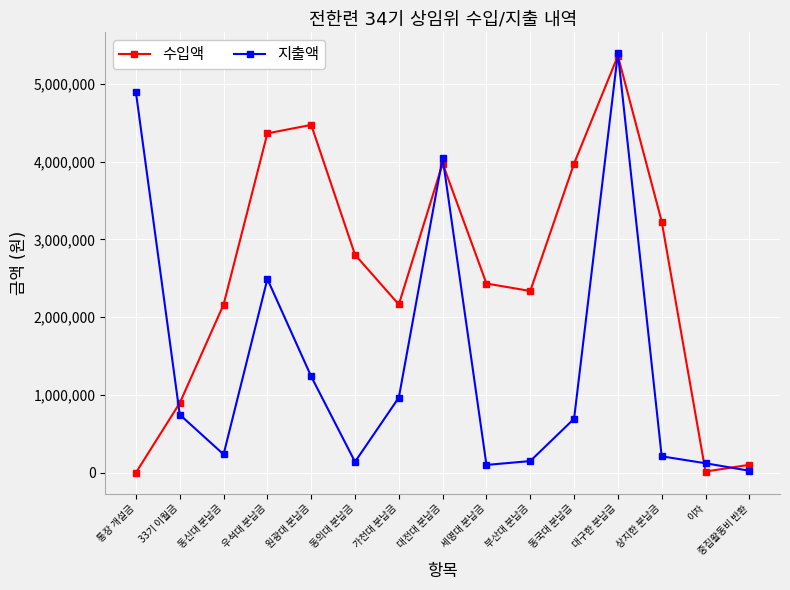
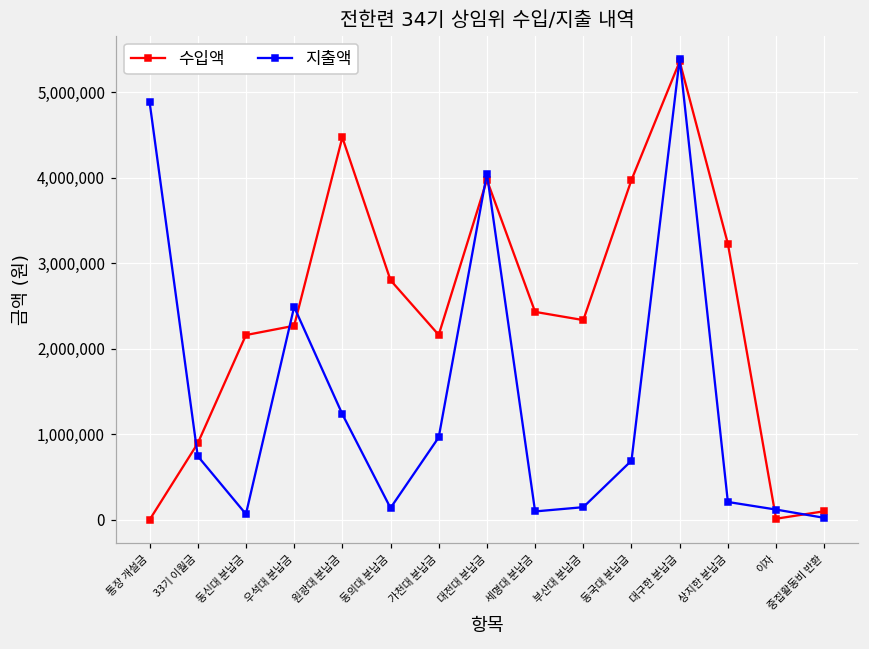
  {
    "수입액": {
      "통장 개설금": "0",
      "33기 이월금": "900,000",
      "동신대 분납금": "2,200,000",
-     "우석대 분납금": "4,400,000",
+     "우석대 분납금": "2,300,000",
      "원광대 분납금": "4,500,000",
      "동의대 분납금": "2,800,000",
      "가천대 분납금": "2,200,000",
      "대전대 분납금": "4,000,000",
      "세명대 분납금": "2,400,000",
      "부산대 분납금": "2,300,000",
      "동국대 분납급": "4,000,000",
      "상지한 분납금": "3,200,000",
      "이자": "0",
      "중집활동비 반환": "100,000"
    },
    "지출액": {
      "통장 개설금": "4,900,000",
      "33기 이월금": "700,000",
-     "동신대 분납금": "200,000",
+     "동신대 분납금": "100,000",
      "우석대 분납금": "2,500,000",
      "원광대 분납금": "1,200,000",
      "동의대 분납금": "100,000",
      "가천대 분납금": "1,000,000",
      "대전대 분납금": "4,000,000",
      "세명대 분납금": "100,000",
      "부산대 분납금": "100,000",
      "동국대 분납급": "700,000",
      "상지한 분납금": "200,000",
      "이자": "100,000",
      "중집활동비 반환": "0"
    }
  }
